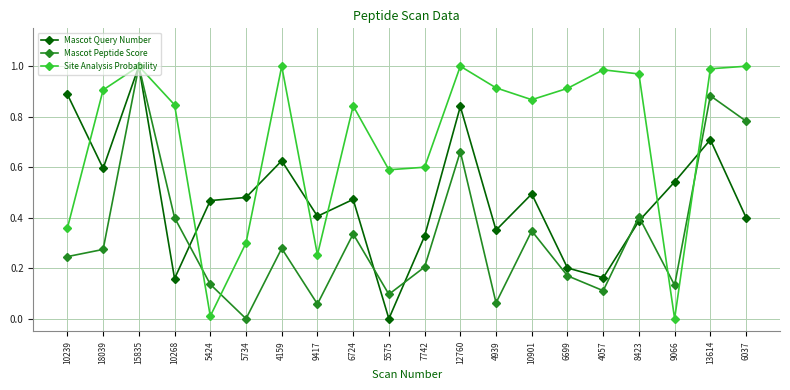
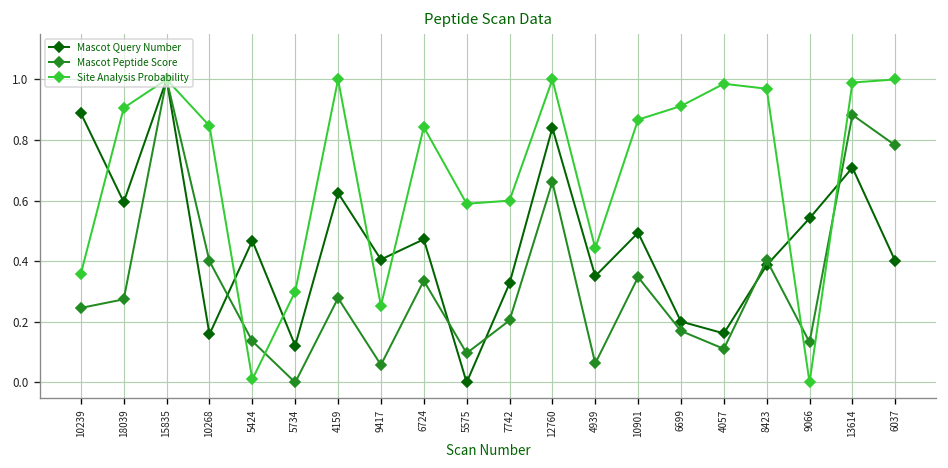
  {
    "Mascot Query Number": {
      "10239": 0.89,
      "18039": 0.60,
      "10268": 0.16,
      "5424": 0.47,
-     "5734": 0.48,
+     "5734": 0.12,
      "4159": 0.63,
      "9417": 0.41,
      "6724": 0.47,
      "5575": 0.00,
      "7742": 0.33,
      "12760": 0.84,
      "4939": 0.35,
      "10901": 0.49,
      "6699": 0.20,
      "4057": 0.16,
      "8423": 0.39,
      "9066": 0.54,
      "13614": 0.71,
      "6037": 0.40
    },
    "Mascot Peptide Score": {
      "10239": 0.25,
      "18039": 0.27,
      "10268": 0.40,
      "5424": 0.14,
      "5734": 0.00,
      "4159": 0.28,
      "9417": 0.06,
      "6724": 0.34,
      "5575": 0.10,
      "7742": 0.20,
      "12760": 0.66,
      "4939": 0.06,
      "10901": 0.35,
      "6699": 0.17,
      "4057": 0.11,
      "8423": 0.40,
      "9066": 0.13,
      "13614": 0.88,
      "6037": 0.78
    },
    "Site Analysis Probability": {
      "10239": 0.36,
      "18039": 0.91,
      "10268": 0.85,
      "5424": 0.01,
      "5734": 0.30,
      "4159": 1.00,
      "9417": 0.25,
      "6724": 0.84,
      "5575": 0.59,
      "7742": 0.60,
      "12760": 1.00,
-     "4939": 0.91,
+     "4939": 0.44,
      "10901": 0.87,
      "6699": 0.91,
      "4057": 0.99,
      "8423": 0.97,
      "9066": 0.00,
      "13614": 0.99,
      "6037": 1.00
    }
  }
